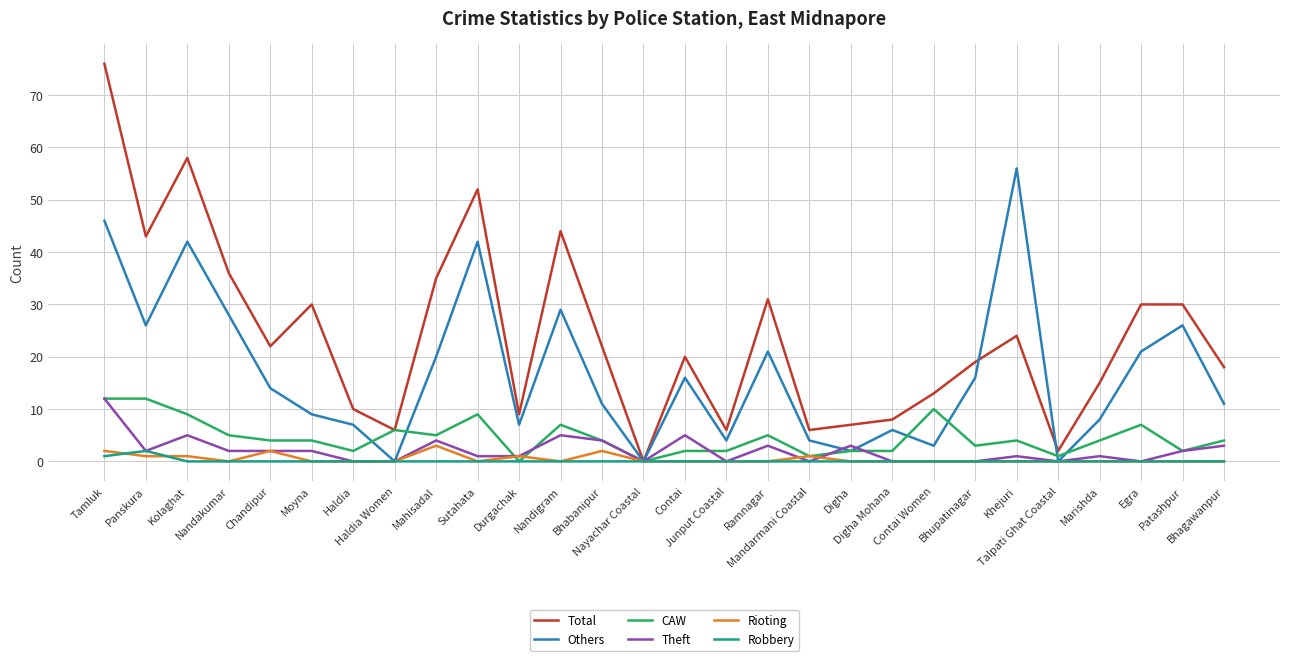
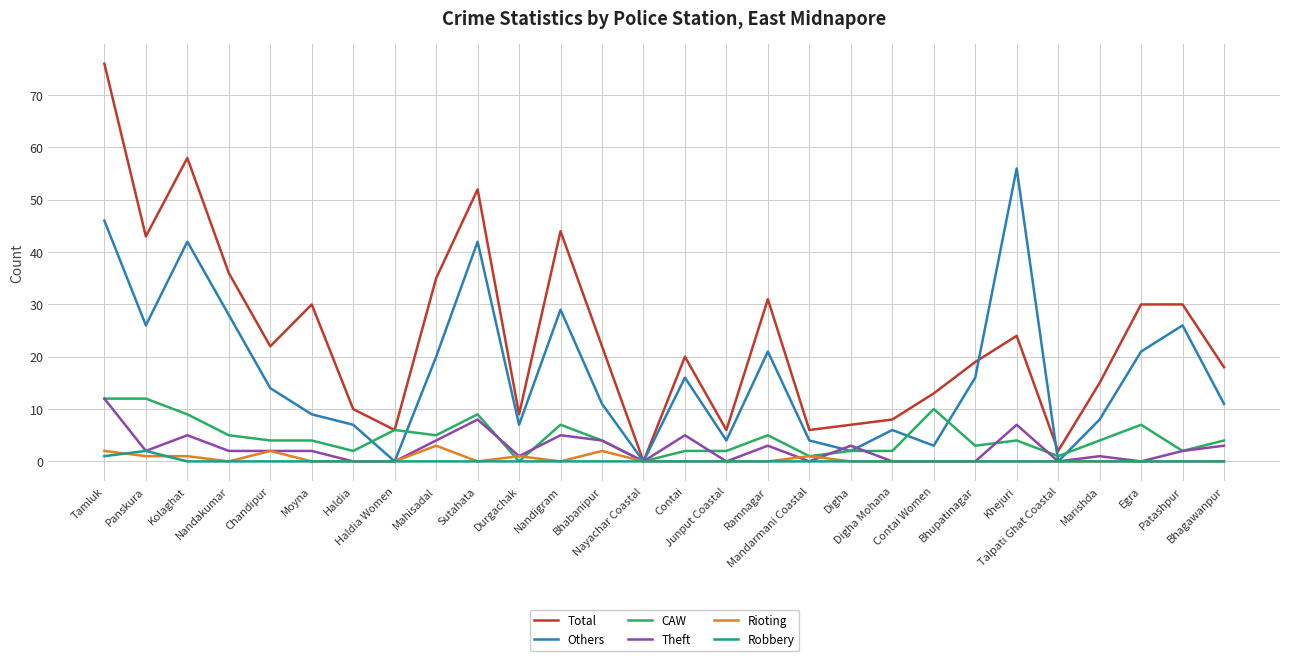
  {
    "Total": {
      "Tamluk": 76,
      "Panskura": 43,
      "Kolaghat": 58,
      "Nandakumar": 36,
      "Chandipur": 22,
      "Moyna": 30,
      "Haldia": 10,
      "Mahisadal": 35,
      "Sutahata": 52,
      "Durgachak": 9,
      "Nandigram": 44,
      "Bhabanipur": 22,
      "Contai": 20,
      "Junput Coastal": 6,
      "Ramnagar": 31,
      "Mandarmani Coastal": 6,
      "Digha": 7,
      "Digha Mohana": 8,
      "Contai Women": 13,
      "Bhupatinagar": 19,
      "Khejuri": 24,
      "Talpati Ghat Coastal": 2,
      "Marishda": 15,
      "Egra": 30,
      "Patashpur": 30,
      "Bhagawanpur": 18
    },
    "Others": {
      "Tamluk": 46,
      "Panskura": 26,
      "Kolaghat": 42,
      "Nandakumar": 28,
      "Chandipur": 14,
      "Moyna": 9,
      "Haldia": 7,
      "Mahisadal": 20,
      "Sutahata": 42,
      "Durgachak": 7,
      "Nandigram": 29,
      "Bhabanipur": 11,
      "Contai": 16,
      "Junput Coastal": 4,
      "Ramnagar": 21,
      "Mandarmani Coastal": 4,
      "Digha Mohana": 6,
      "Contai Women": 3,
      "Bhupatinagar": 16,
      "Khejuri": 56,
      "Marishda": 8,
      "Egra": 21,
      "Patashpur": 26,
      "Bhagawanpur": 11
    },
    "Theft": {
      "Kolaghat": 5,
      "Nandakumar": 2,
      "Moyna": 2,
      "Mahisadal": 4,
-     "Sutahata": 1,
+     "Sutahata": 8,
      "Nandigram": 5,
      "Contai": 5,
      "Ramnagar": 3,
      "Digha": 3,
-     "Khejuri": 1,
+     "Khejuri": 7,
      "Marishda": 1,
      "Bhagawanpur": 3
    },
    "Rioting": {
      "Tamluk": 2,
      "Panskura": 1,
      "Kolaghat": 1,
      "Mahisadal": 3,
      "Bhabanipur": 2
    }
  }
